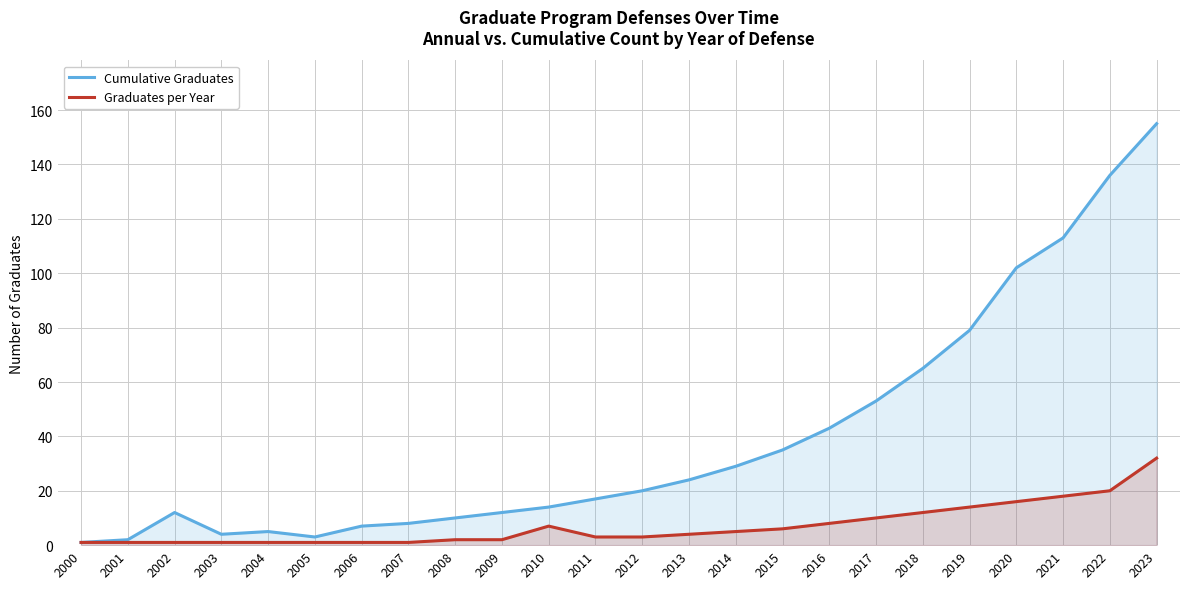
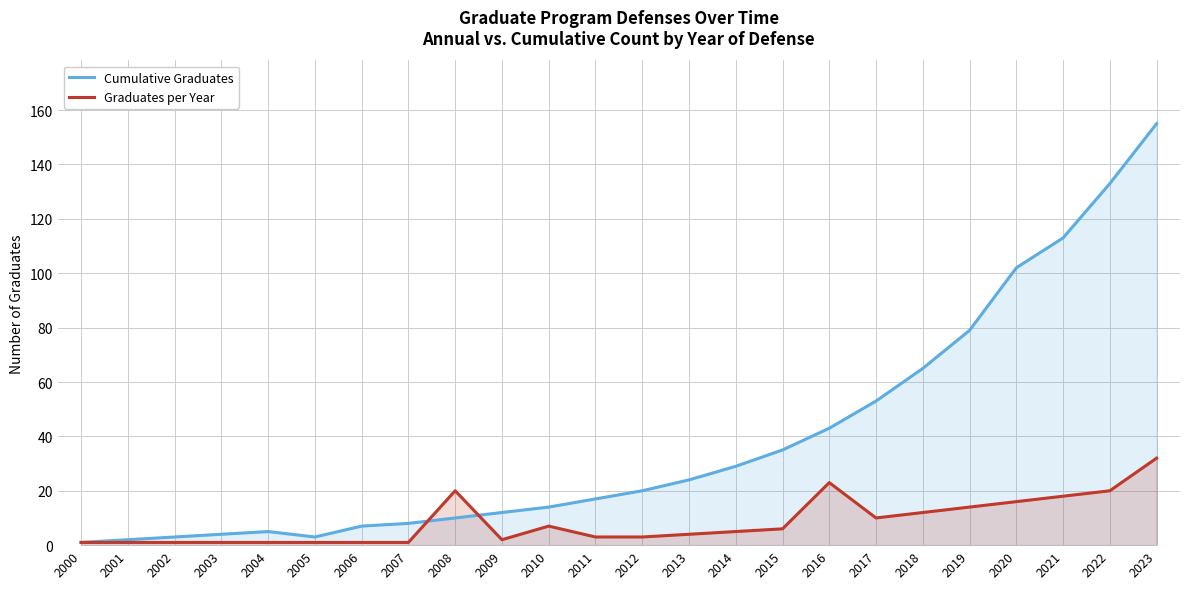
  {
    "Cumulative Graduates": {
      "2001": 2,
-     "2002": 12,
+     "2002": 3,
      "2003": 4,
      "2004": 5,
      "2005": 3,
      "2006": 7,
      "2007": 8,
      "2008": 10,
      "2009": 12,
      "2010": 14,
      "2011": 17,
      "2012": 20,
      "2013": 24,
      "2014": 29,
      "2015": 35,
      "2016": 43,
      "2017": 53,
      "2018": 65,
      "2019": 79,
      "2020": 102,
      "2021": 113,
-     "2022": 136,
+     "2022": 133,
      "2023": 155
    },
    "Graduates per Year": {
      "2001": 1,
      "2002": 1,
      "2003": 1,
      "2004": 1,
      "2005": 1,
      "2006": 1,
      "2007": 1,
-     "2008": 2,
+     "2008": 20,
      "2009": 2,
      "2010": 7,
      "2011": 3,
      "2012": 3,
      "2013": 4,
      "2014": 5,
      "2015": 6,
-     "2016": 8,
+     "2016": 23,
      "2017": 10,
      "2018": 12,
      "2019": 14,
      "2020": 16,
      "2021": 18,
      "2022": 20,
      "2023": 32
    }
  }
